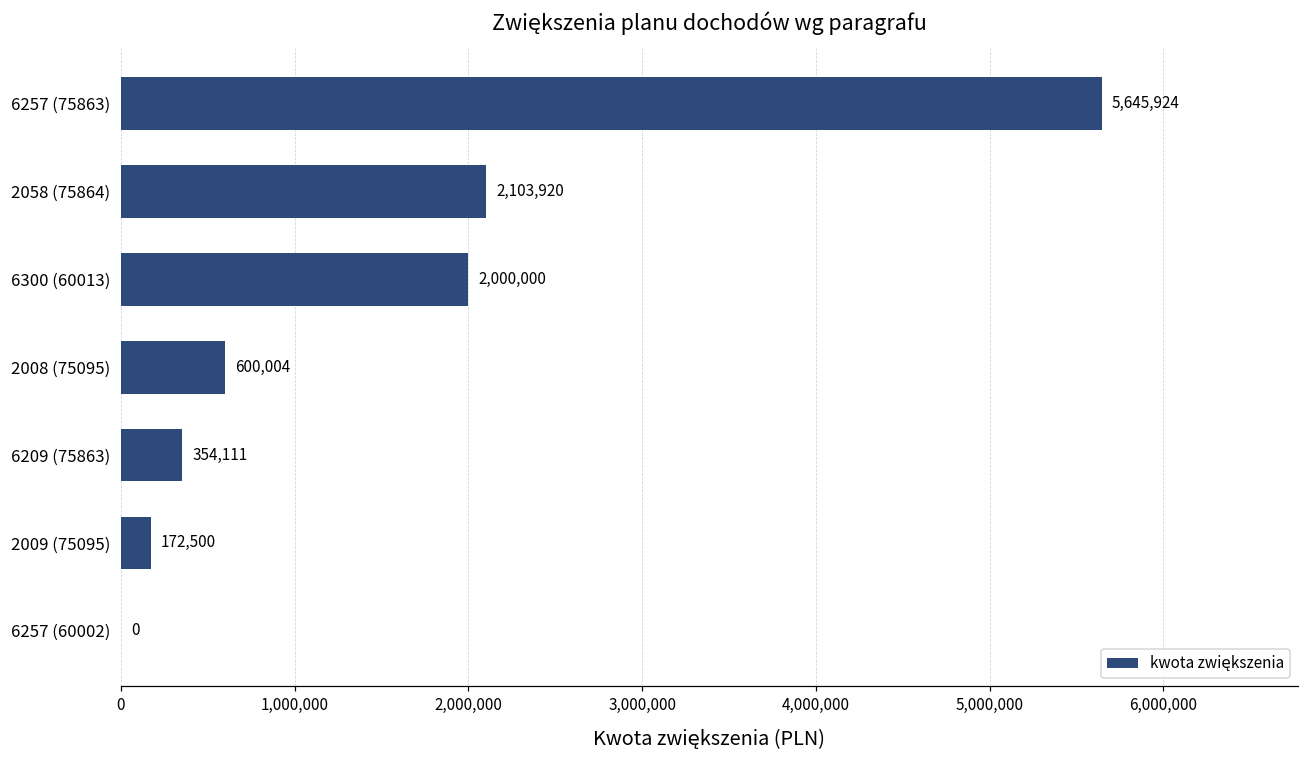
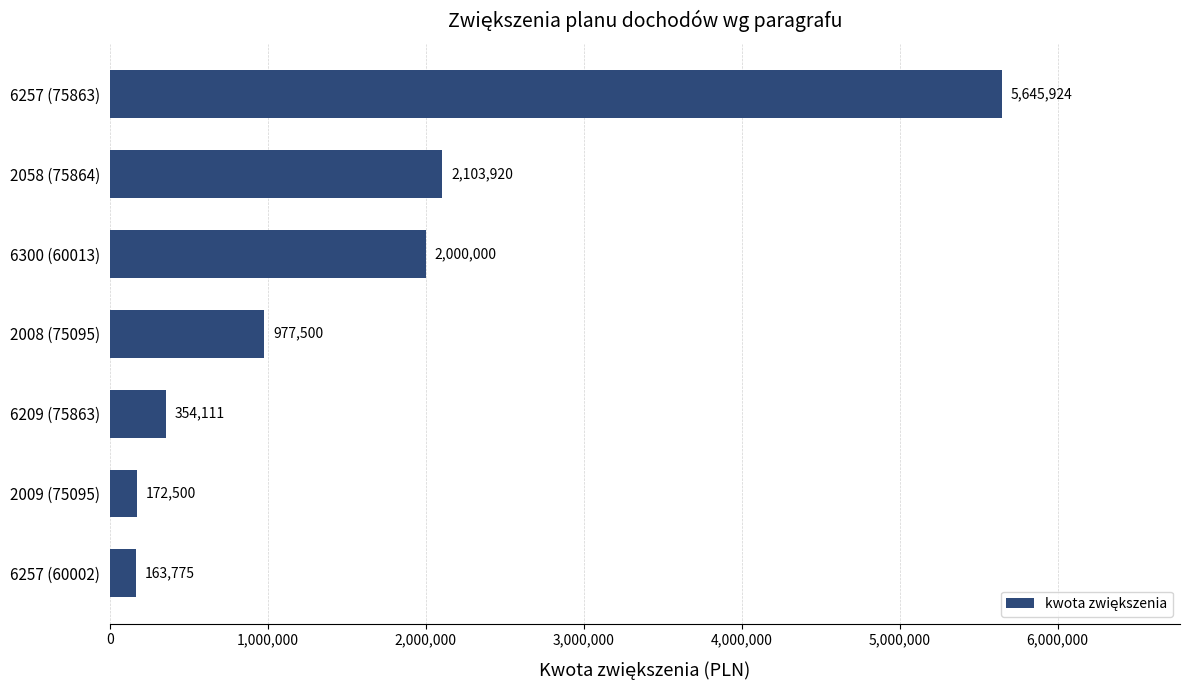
  {
    "6257 (75863)": "5,645,924",
    "2058 (75864)": "2,103,920",
    "6300 (60013)": "2,000,000",
-   "2008 (75095)": "600,004",
+   "2008 (75095)": "977,500",
    "6209 (75863)": "354,111",
    "2009 (75095)": "172,500",
-   "6257 (60002)": "0"
+   "6257 (60002)": "163,775"
  }
